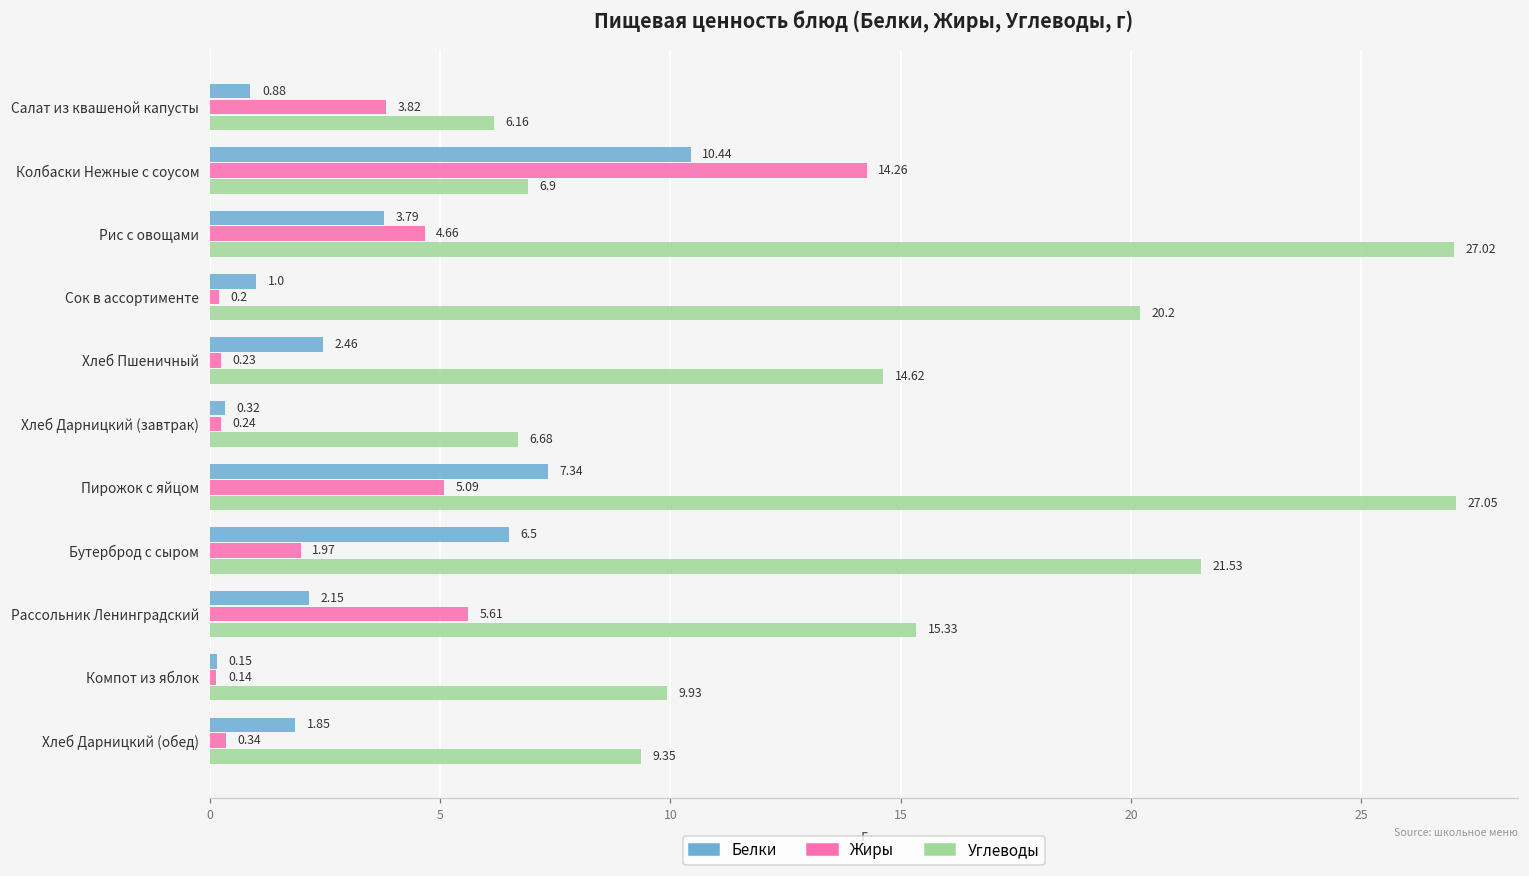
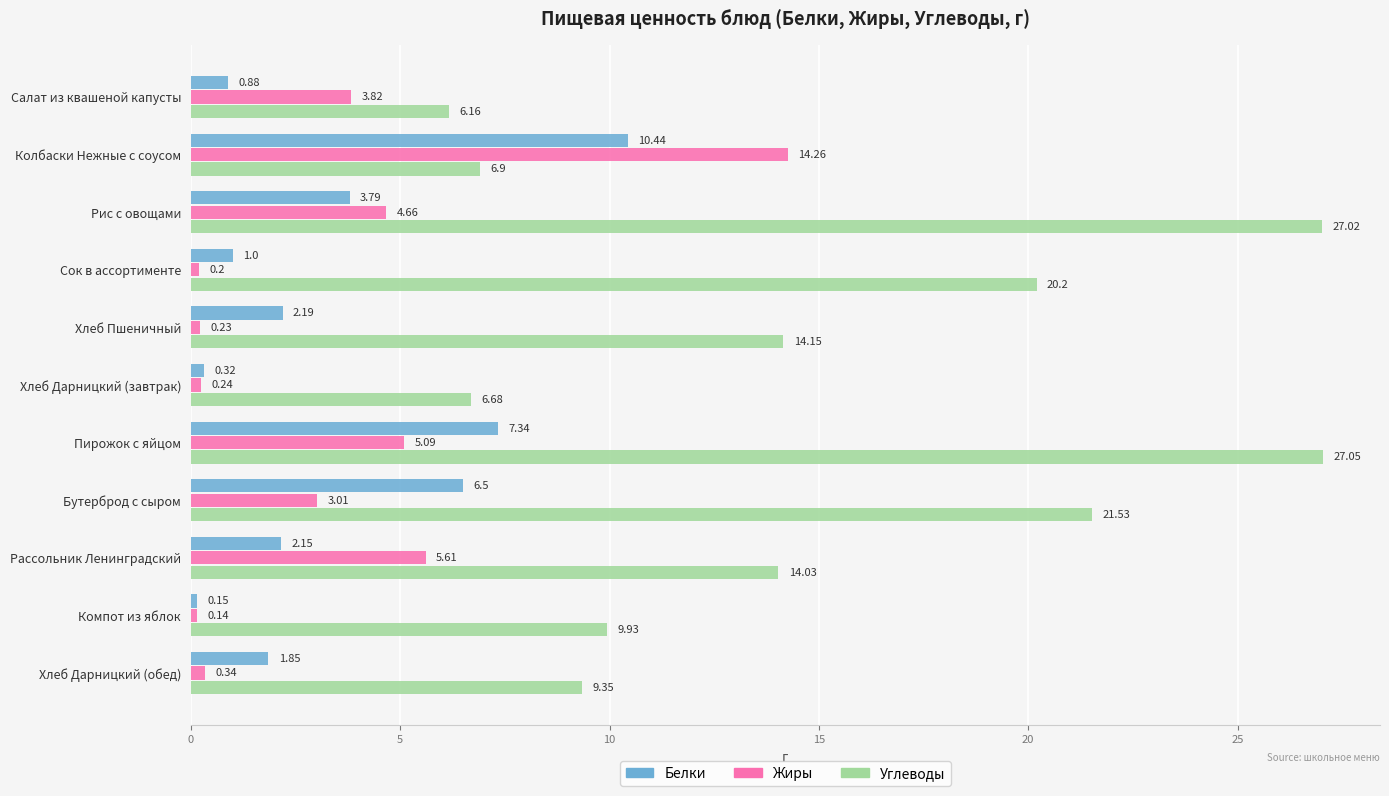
  {
    "Белки": {
      "Салат из квашеной капусты": 0.88,
      "Колбаски Нежные с соусом": 10.44,
      "Рис с овощами": 3.79,
      "Сок в ассортименте": 1.0,
-     "Хлеб Пшеничный": 2.46,
+     "Хлеб Пшеничный": 2.19,
      "Хлеб Дарницкий (завтрак)": 0.32,
      "Пирожок с яйцом": 7.34,
      "Бутерброд с сыром": 6.5,
      "Рассольник Ленинградский": 2.15,
      "Компот из яблок": 0.15,
      "Хлеб Дарницкий (обед)": 1.85
    },
    "Жиры": {
      "Салат из квашеной капусты": 3.82,
      "Колбаски Нежные с соусом": 14.26,
      "Рис с овощами": 4.66,
      "Сок в ассортименте": 0.2,
      "Хлеб Пшеничный": 0.23,
      "Хлеб Дарницкий (завтрак)": 0.24,
      "Пирожок с яйцом": 5.09,
-     "Бутерброд с сыром": 1.97,
+     "Бутерброд с сыром": 3.01,
      "Рассольник Ленинградский": 5.61,
      "Компот из яблок": 0.14,
      "Хлеб Дарницкий (обед)": 0.34
    },
    "Углеводы": {
      "Салат из квашеной капусты": 6.16,
      "Колбаски Нежные с соусом": 6.9,
      "Рис с овощами": 27.02,
      "Сок в ассортименте": 20.2,
-     "Хлеб Пшеничный": 14.62,
+     "Хлеб Пшеничный": 14.15,
      "Хлеб Дарницкий (завтрак)": 6.68,
      "Пирожок с яйцом": 27.05,
      "Бутерброд с сыром": 21.53,
-     "Рассольник Ленинградский": 15.33,
+     "Рассольник Ленинградский": 14.03,
      "Компот из яблок": 9.93,
      "Хлеб Дарницкий (обед)": 9.35
    }
  }
